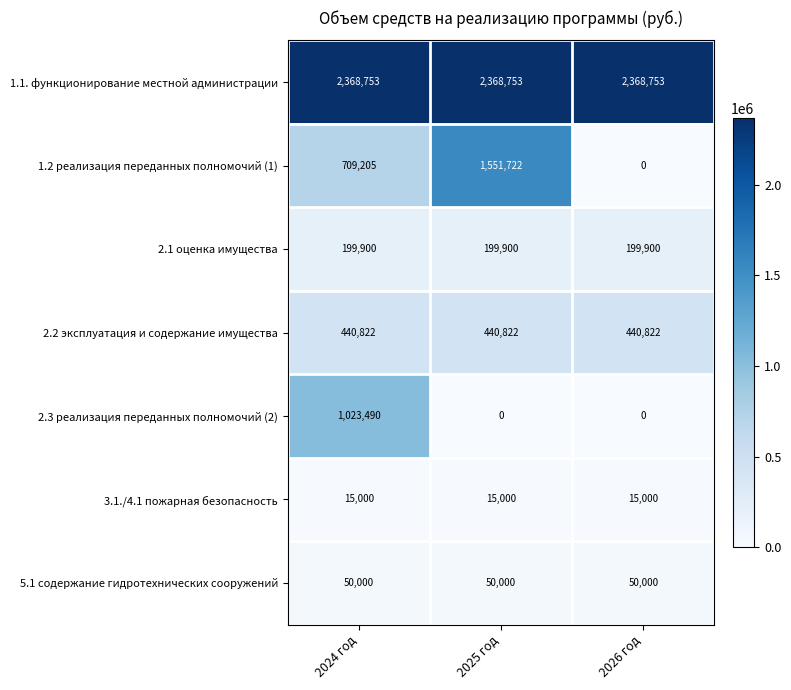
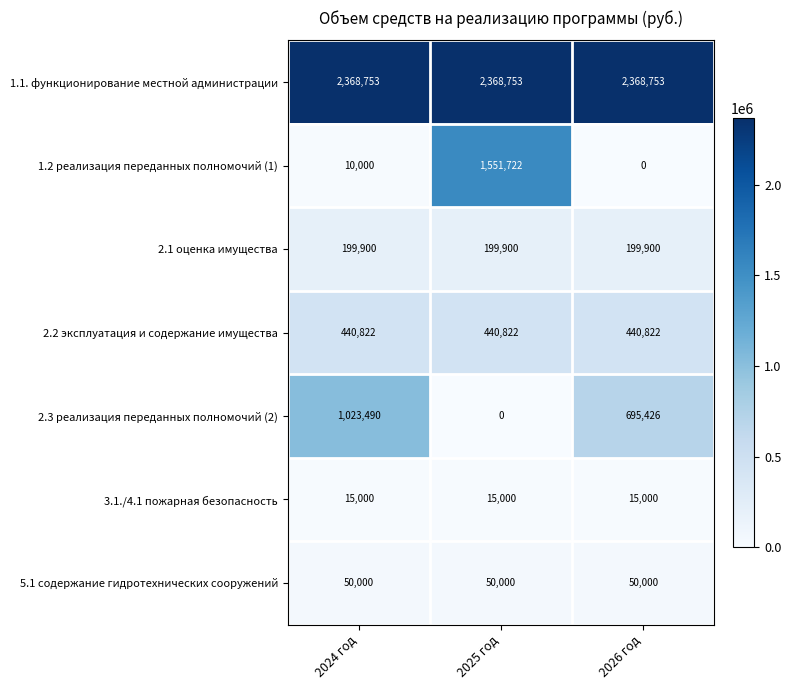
  {
    "1.1. функционирование местной администрации": {
      "2024 год": "2,368,753",
      "2025 год": "2,368,753",
      "2026 год": "2,368,753"
    },
    "1.2 реализация переданных полномочий (1)": {
-     "2024 год": "709,205",
+     "2024 год": "10,000",
      "2025 год": "1,551,722",
      "2026 год": "0"
    },
    "2.1 оценка имущества": {
      "2024 год": "199,900",
      "2025 год": "199,900",
      "2026 год": "199,900"
    },
    "2.2 эксплуатация и содержание имущества": {
      "2024 год": "440,822",
      "2025 год": "440,822",
      "2026 год": "440,822"
    },
    "2.3 реализация переданных полномочий (2)": {
      "2024 год": "1,023,490",
      "2025 год": "0",
-     "2026 год": "0"
+     "2026 год": "695,426"
    },
    "3.1./4.1 пожарная безопасность": {
      "2024 год": "15,000",
      "2025 год": "15,000",
      "2026 год": "15,000"
    },
    "5.1 содержание гидротехнических сооружений": {
      "2024 год": "50,000",
      "2025 год": "50,000",
      "2026 год": "50,000"
    }
  }
